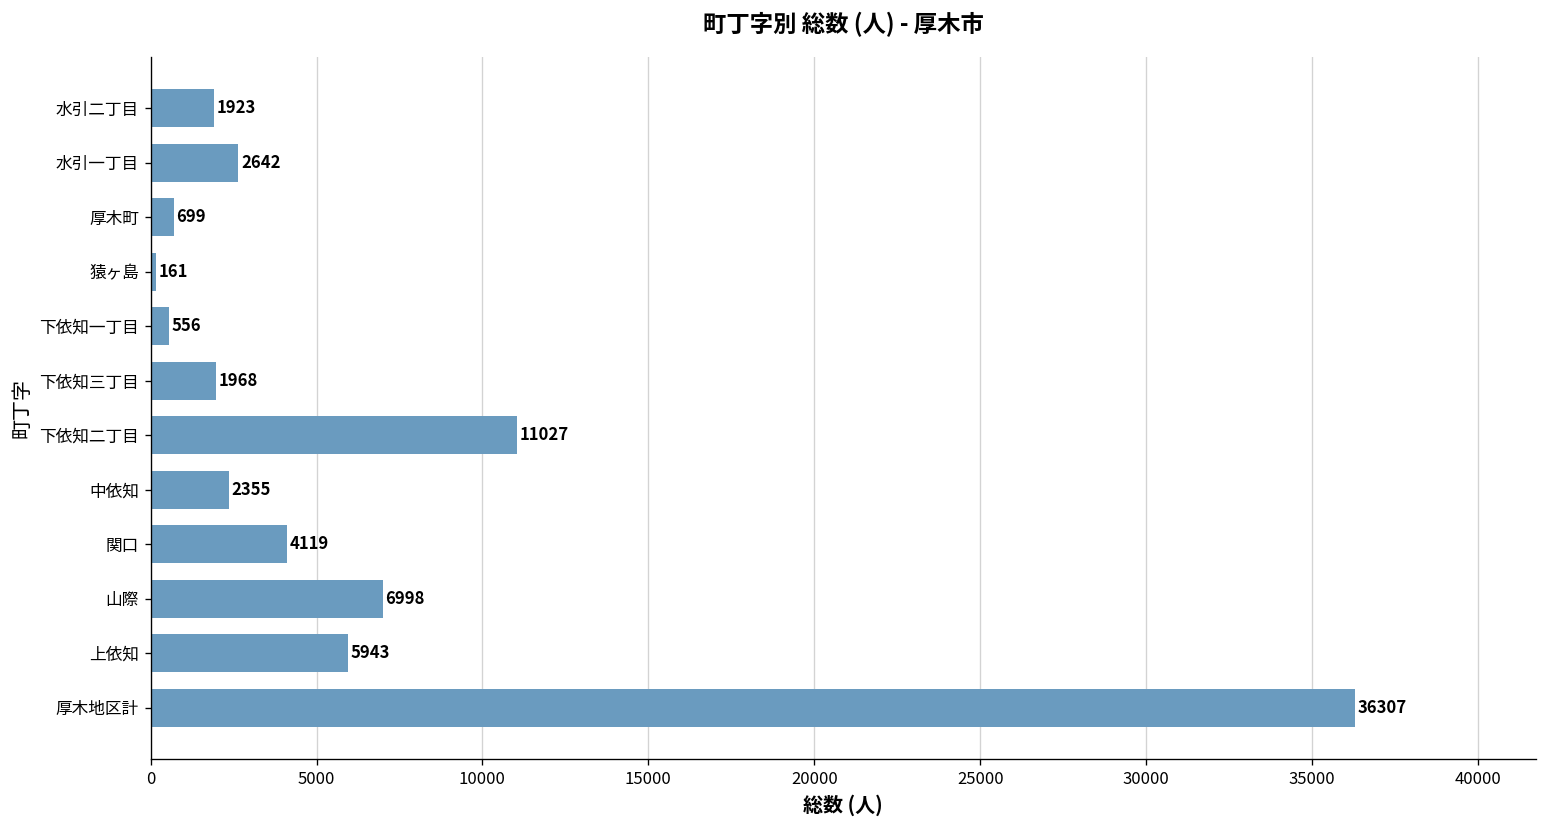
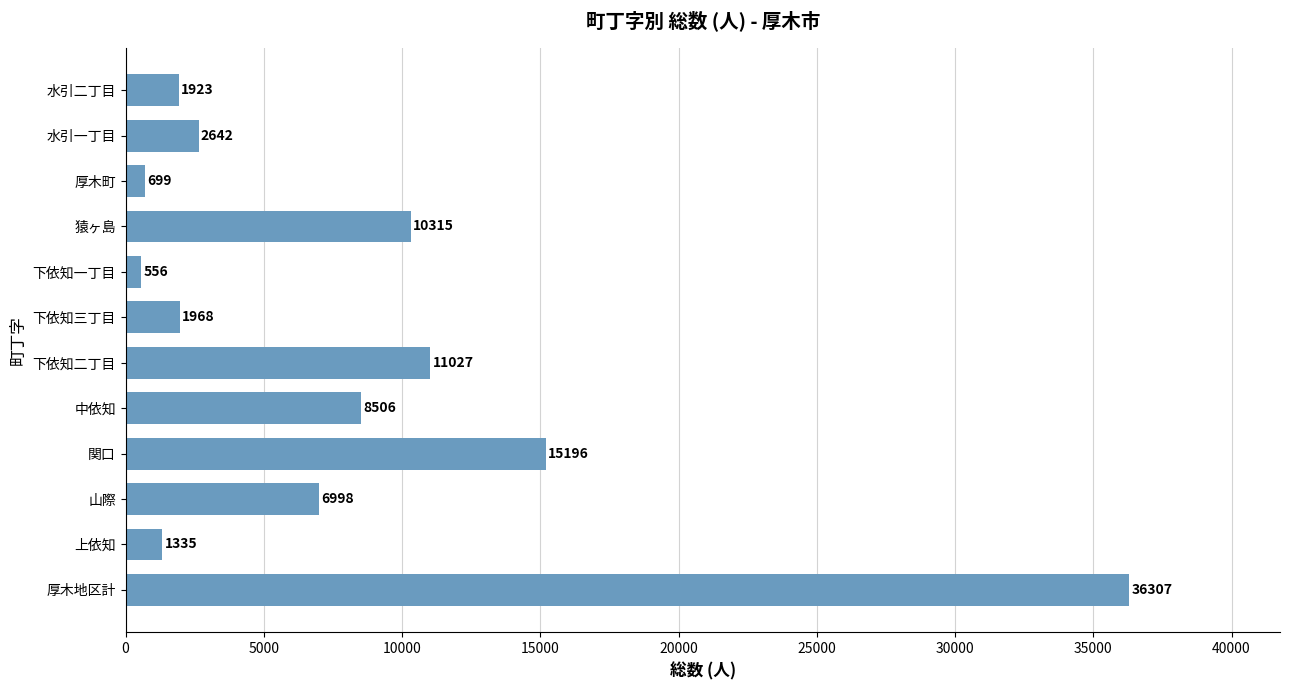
  {
    "水引二丁目": 1923,
    "水引一丁目": 2642,
    "厚木町": 699,
-   "猿ヶ島": 161,
+   "猿ヶ島": 10315,
    "下依知一丁目": 556,
    "下依知三丁目": 1968,
    "下依知二丁目": 11027,
-   "中依知": 2355,
-   "関口": 4119,
+   "中依知": 8506,
+   "関口": 15196,
    "山際": 6998,
-   "上依知": 5943,
+   "上依知": 1335,
    "厚木地区計": 36307
  }
